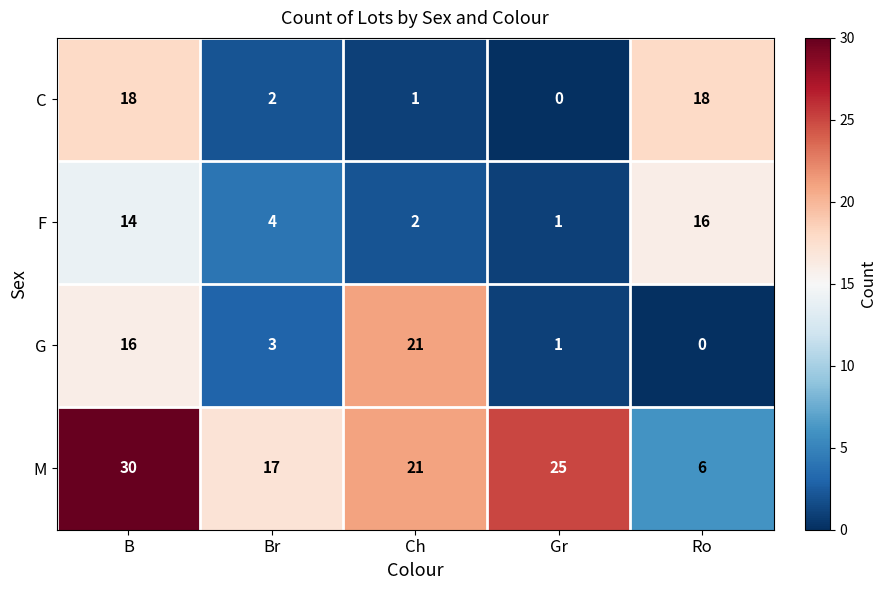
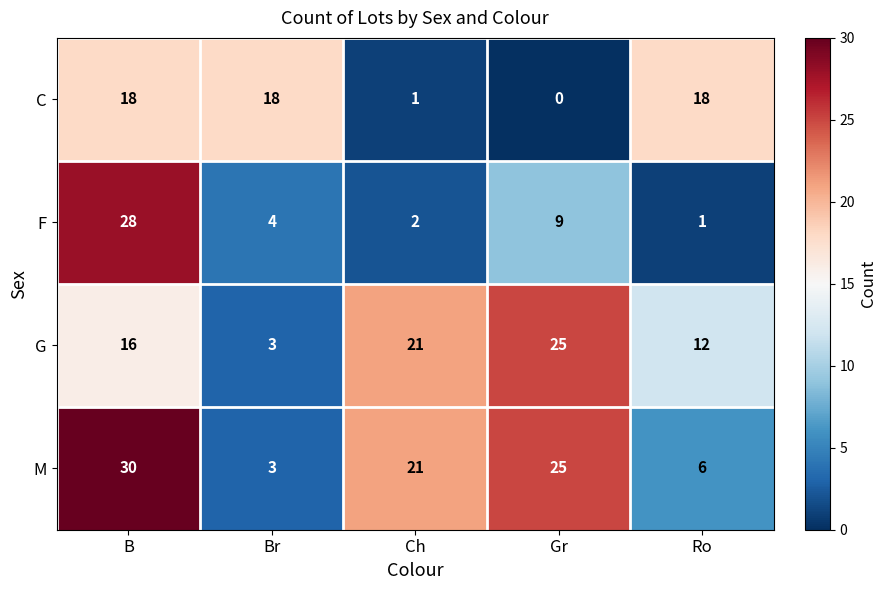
  {
    "C": {
      "B": 18,
-     "Br": 2,
+     "Br": 18,
      "Ch": 1,
      "Gr": 0,
      "Ro": 18
    },
    "F": {
-     "B": 14,
+     "B": 28,
      "Br": 4,
      "Ch": 2,
-     "Gr": 1,
-     "Ro": 16
+     "Gr": 9,
+     "Ro": 1
    },
    "G": {
      "B": 16,
      "Br": 3,
      "Ch": 21,
-     "Gr": 1,
-     "Ro": 0
+     "Gr": 25,
+     "Ro": 12
    },
    "M": {
      "B": 30,
-     "Br": 17,
+     "Br": 3,
      "Ch": 21,
      "Gr": 25,
      "Ro": 6
    }
  }
